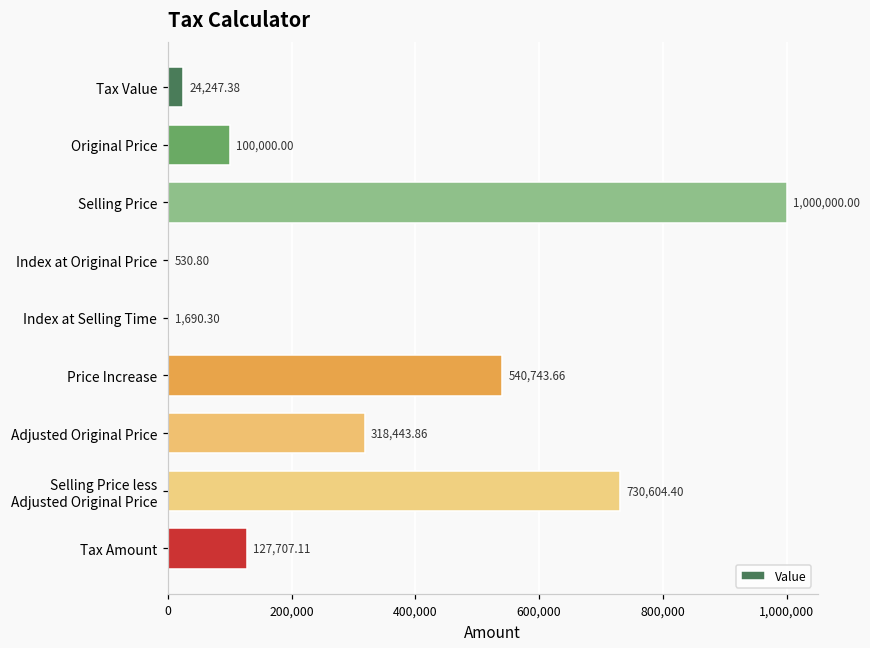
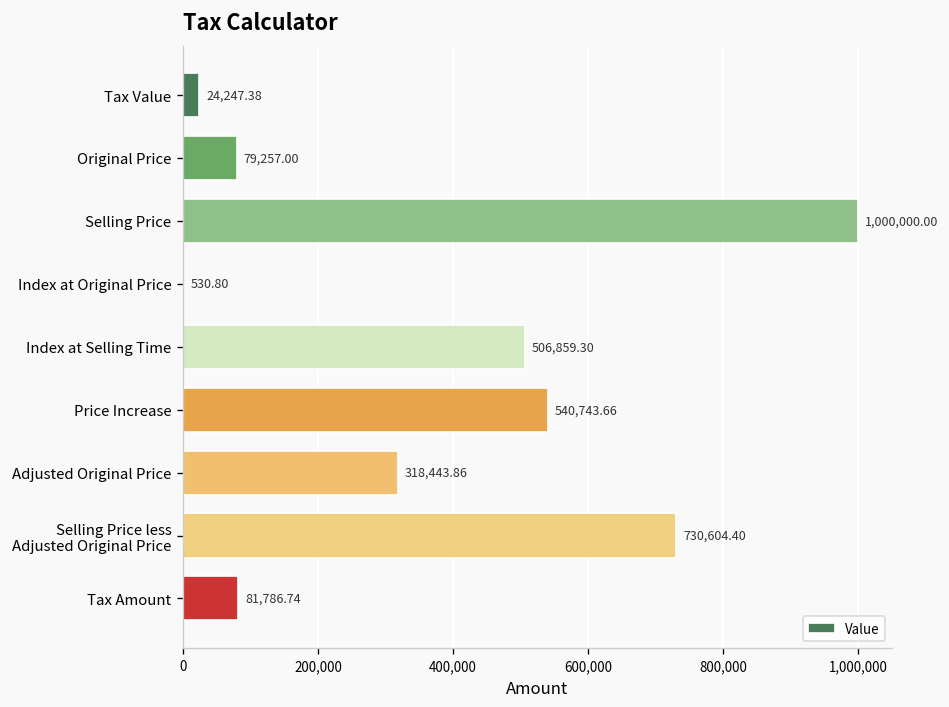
  {
    "Tax Value": "24,247.38",
-   "Original Price": "100,000.00",
+   "Original Price": "79,257.00",
    "Selling Price": "1,000,000.00",
    "Index at Original Price": "530.80",
-   "Index at Selling Time": "1,690.30",
+   "Index at Selling Time": "506,859.30",
    "Price Increase": "540,743.66",
    "Adjusted Original Price": "318,443.86",
    "Selling Price less Adjusted Original Price": "730,604.40",
-   "Tax Amount": "127,707.11"
+   "Tax Amount": "81,786.74"
  }
